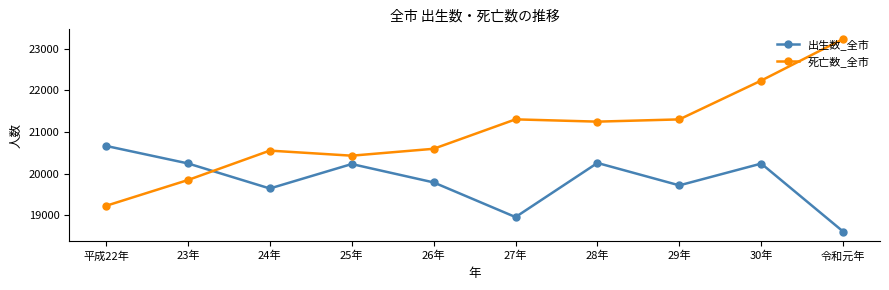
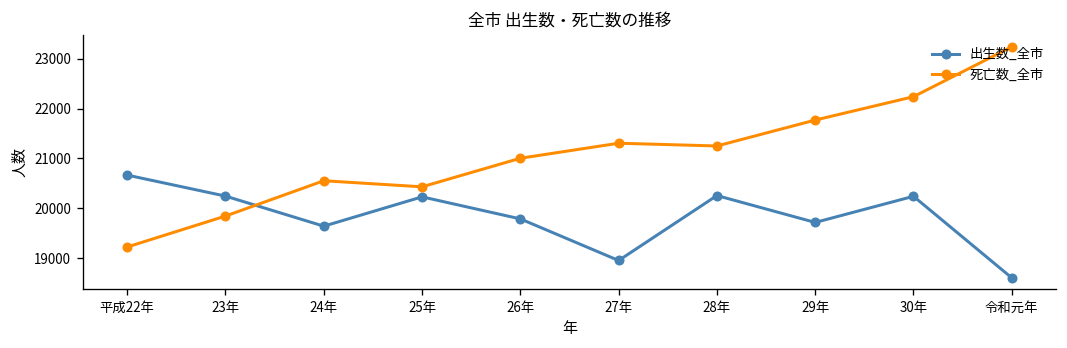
  {
    "出生数_全市": {
      "平成22年": 20700,
      "23年": 20200,
      "24年": 19600,
      "25年": 20200,
      "26年": 19800,
      "27年": 19000,
      "28年": 20300,
      "29年": 19700,
      "30年": 20200,
      "令和元年": 18600
    },
    "死亡数_全市": {
      "平成22年": 19200,
      "23年": 19800,
      "24年": 20600,
      "25年": 20400,
-     "26年": 20600,
+     "26年": 21000,
      "27年": 21300,
      "28年": 21200,
-     "29年": 21300,
+     "29年": 21800,
      "30年": 22200,
      "令和元年": 23200
    }
  }
